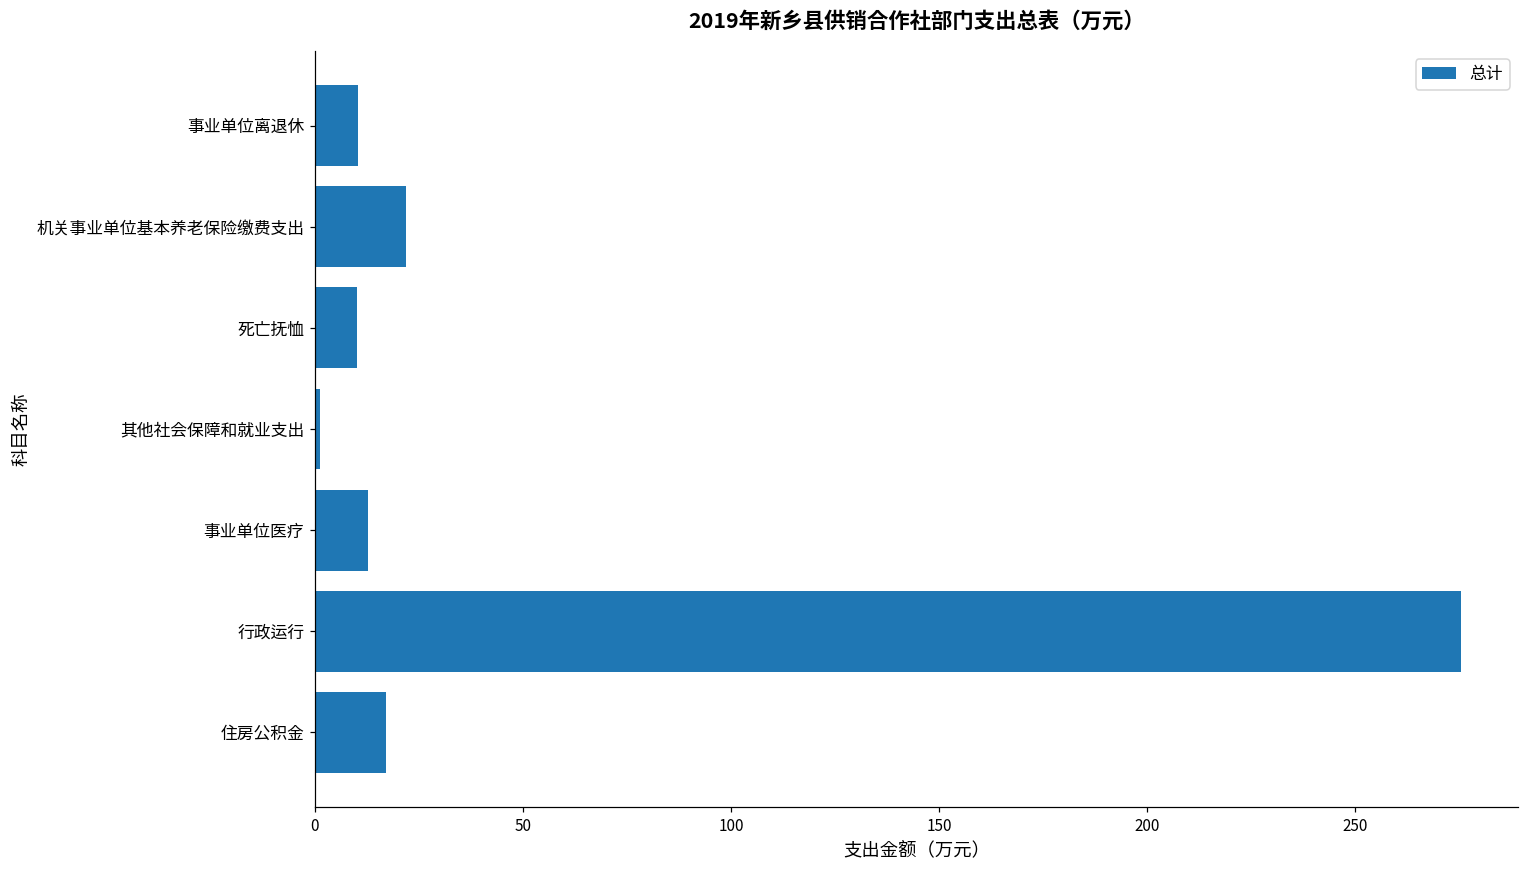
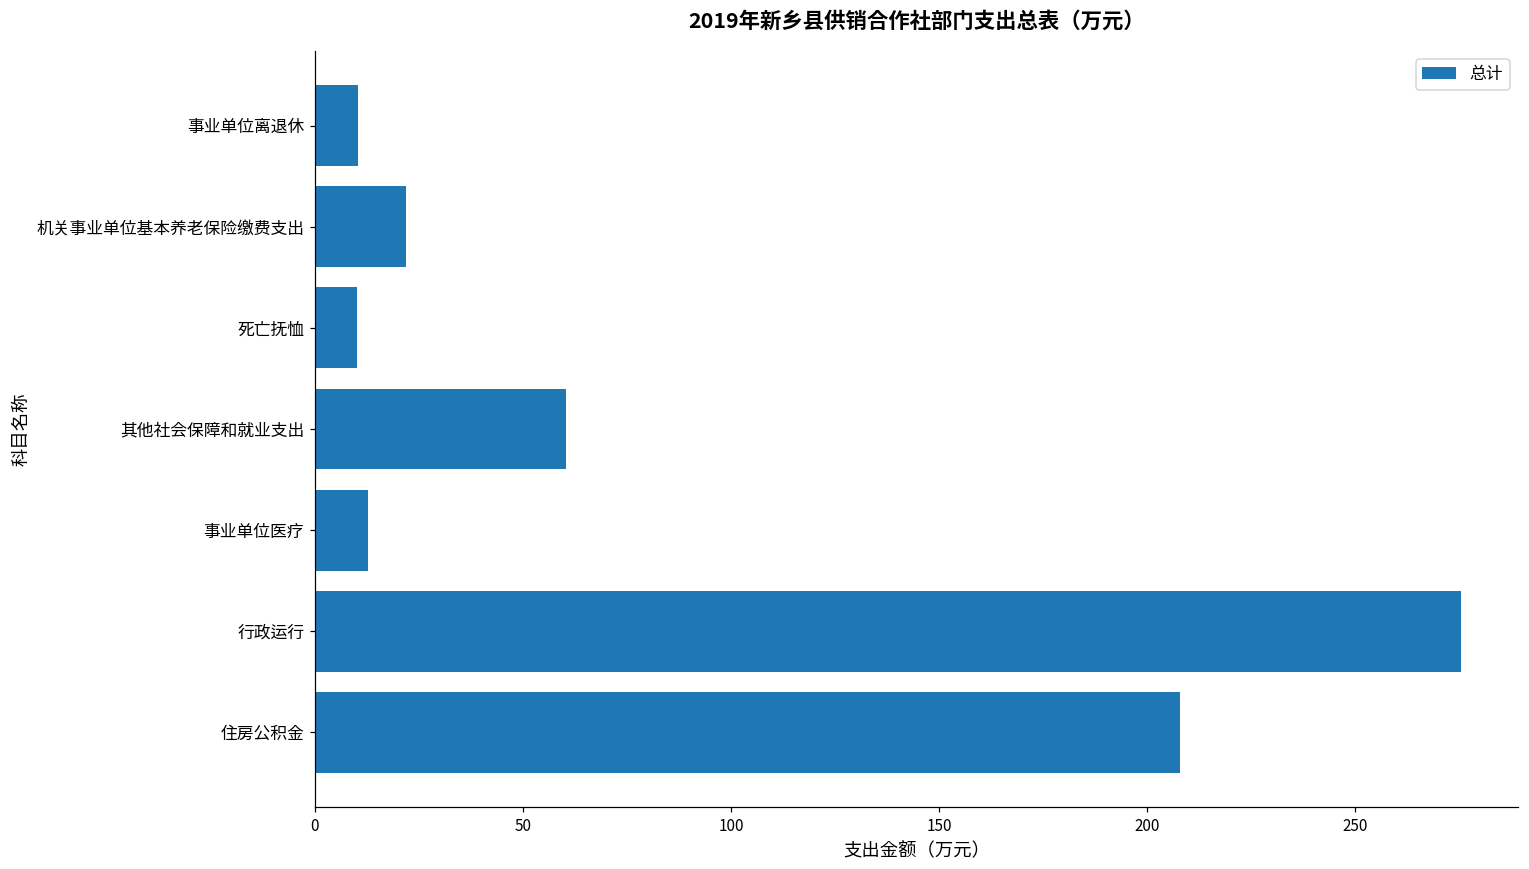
  {
    "事业单位离退休": 10,
    "机关事业单位基本养老保险缴费支出": 22,
    "死亡抚恤": 10,
-   "其他社会保障和就业支出": 1,
+   "其他社会保障和就业支出": 60,
    "事业单位医疗": 13,
    "行政运行": 275,
-   "住房公积金": 17
+   "住房公积金": 208
  }
